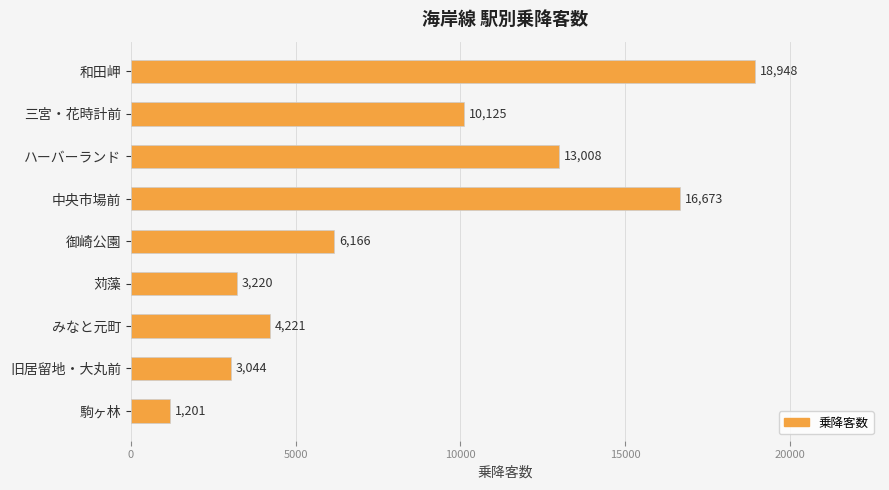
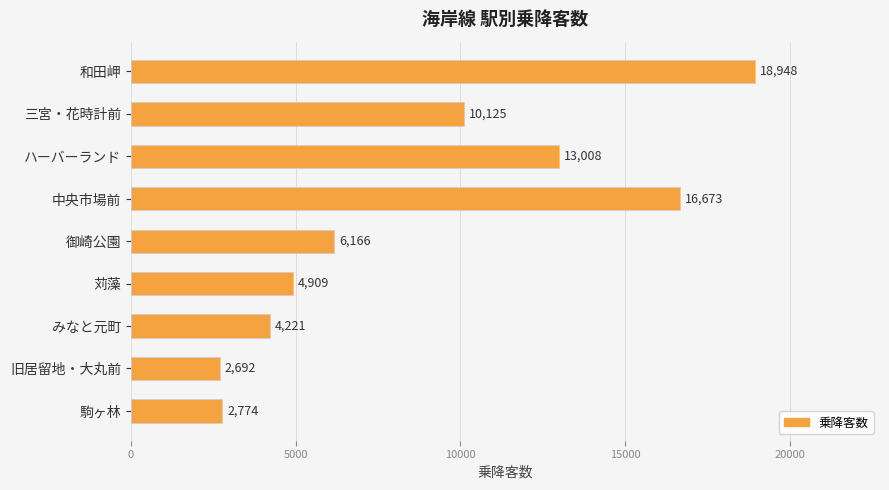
  {
    "和田岬": "18,948",
    "三宮・花時計前": "10,125",
    "ハーバーランド": "13,008",
    "中央市場前": "16,673",
    "御崎公園": "6,166",
-   "苅藻": "3,220",
+   "苅藻": "4,909",
    "みなと元町": "4,221",
-   "旧居留地・大丸前": "3,044",
-   "駒ヶ林": "1,201"
+   "旧居留地・大丸前": "2,692",
+   "駒ヶ林": "2,774"
  }
